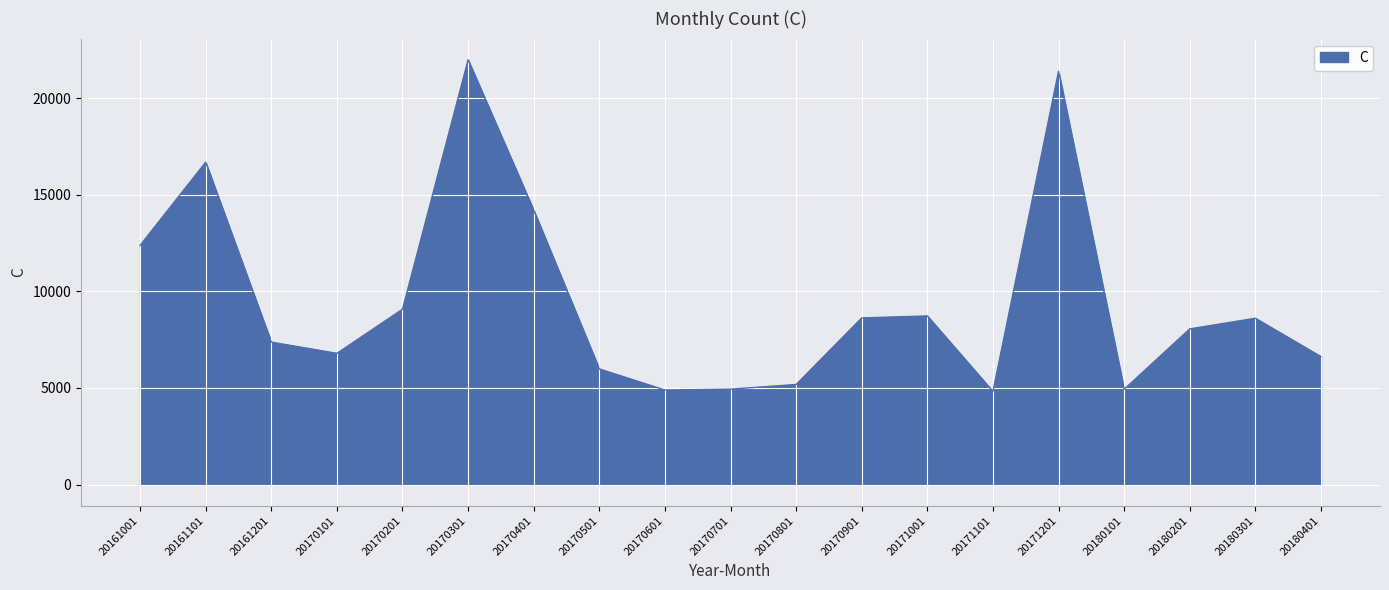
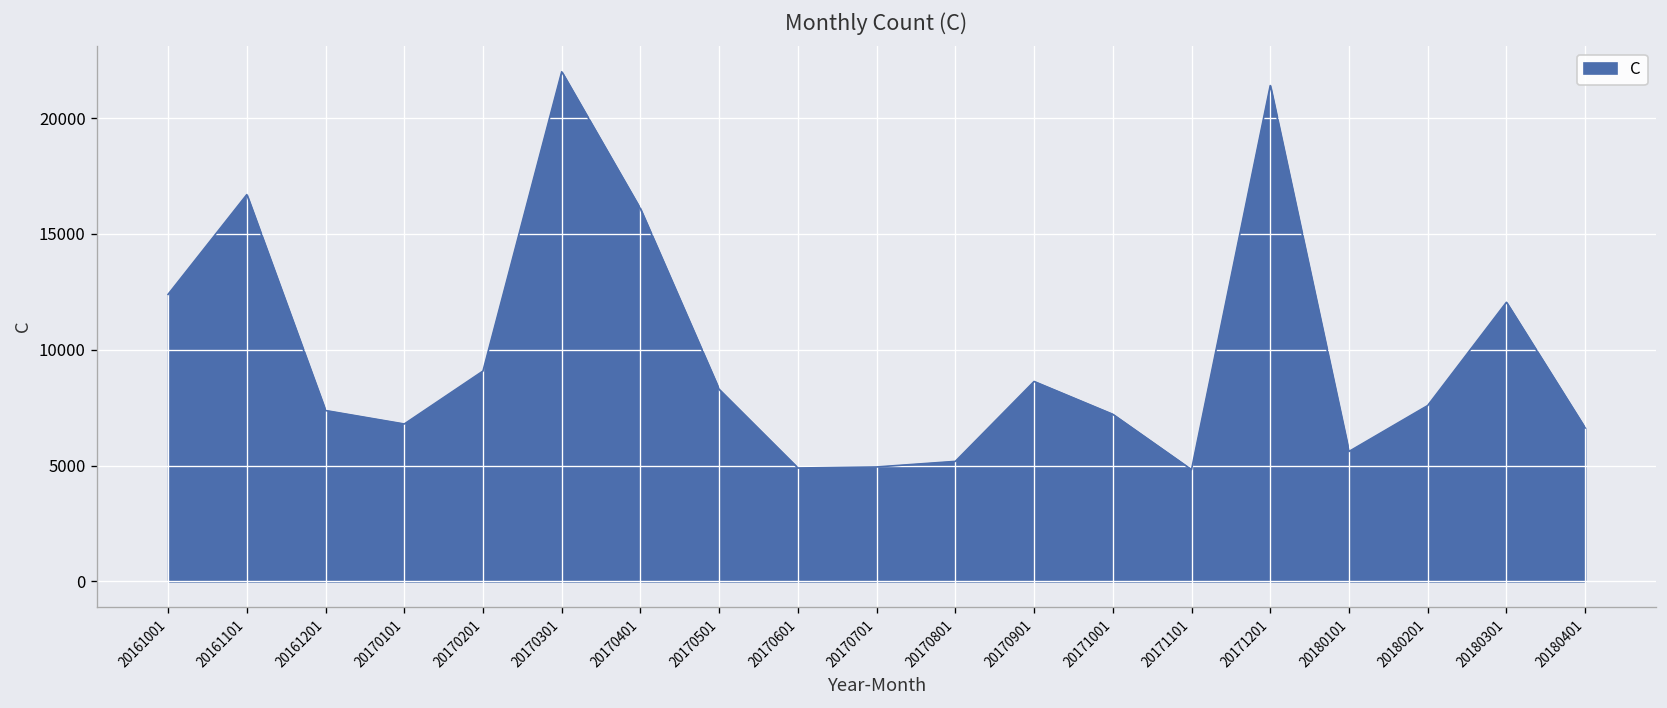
  {
    "20161001": 12400,
    "20161101": 16700,
    "20161201": 7400,
    "20170101": 6800,
    "20170201": 9100,
    "20170301": 22000,
-   "20170401": 14200,
-   "20170501": 6000,
+   "20170401": 16100,
+   "20170501": 8300,
    "20170601": 4900,
    "20170701": 4900,
    "20170801": 5200,
    "20170901": 8600,
-   "20171001": 8700,
+   "20171001": 7200,
    "20171101": 4800,
    "20171201": 21400,
-   "20180101": 4900,
-   "20180201": 8100,
-   "20180301": 8600,
+   "20180101": 5600,
+   "20180201": 7600,
+   "20180301": 12000,
    "20180401": 6600
  }
